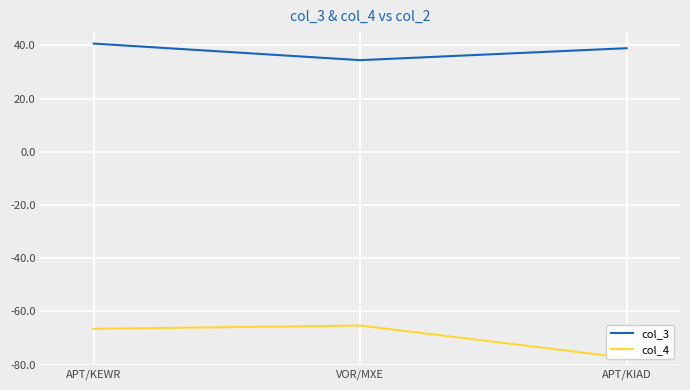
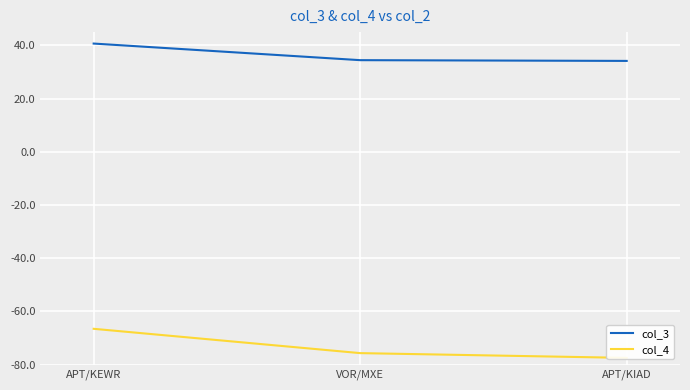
  {
    "col_3": {
      "APT/KEWR": 41,
      "VOR/MXE": 34,
-     "APT/KIAD": 39
+     "APT/KIAD": 34
    },
    "col_4": {
      "APT/KEWR": -67,
-     "VOR/MXE": -65
+     "VOR/MXE": -76
    }
  }
